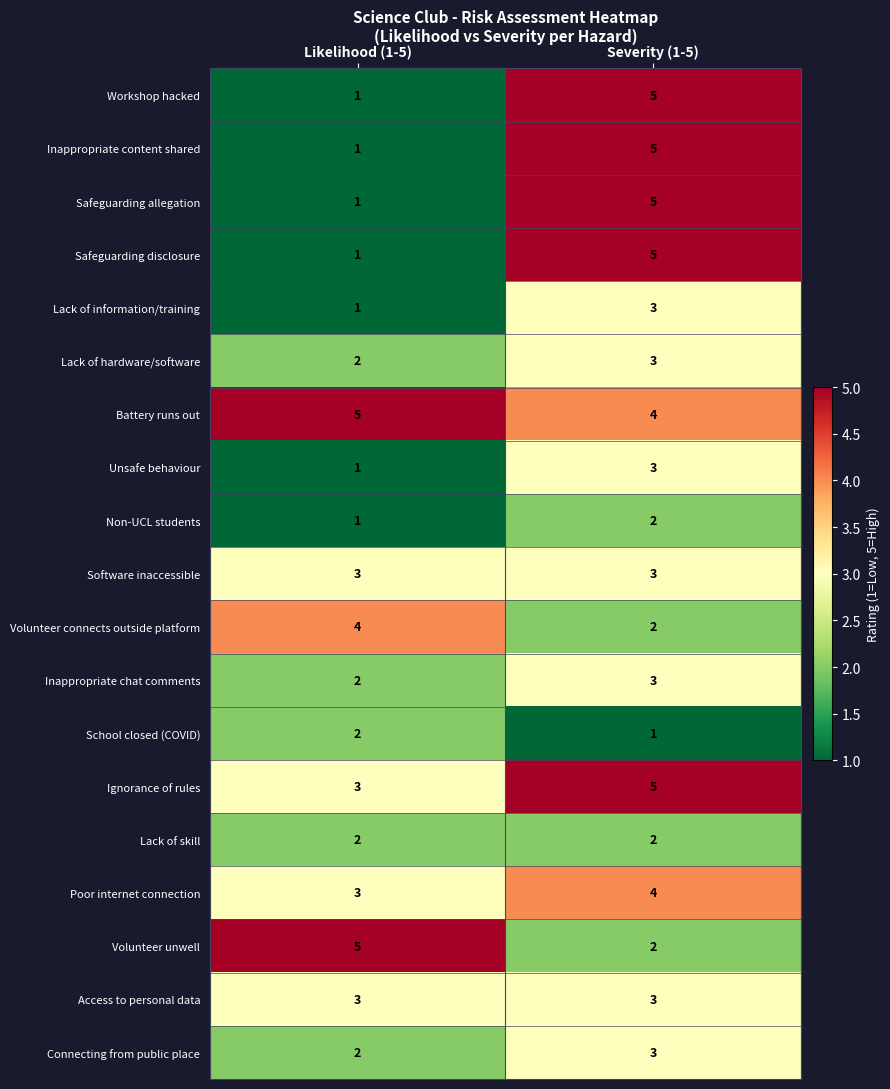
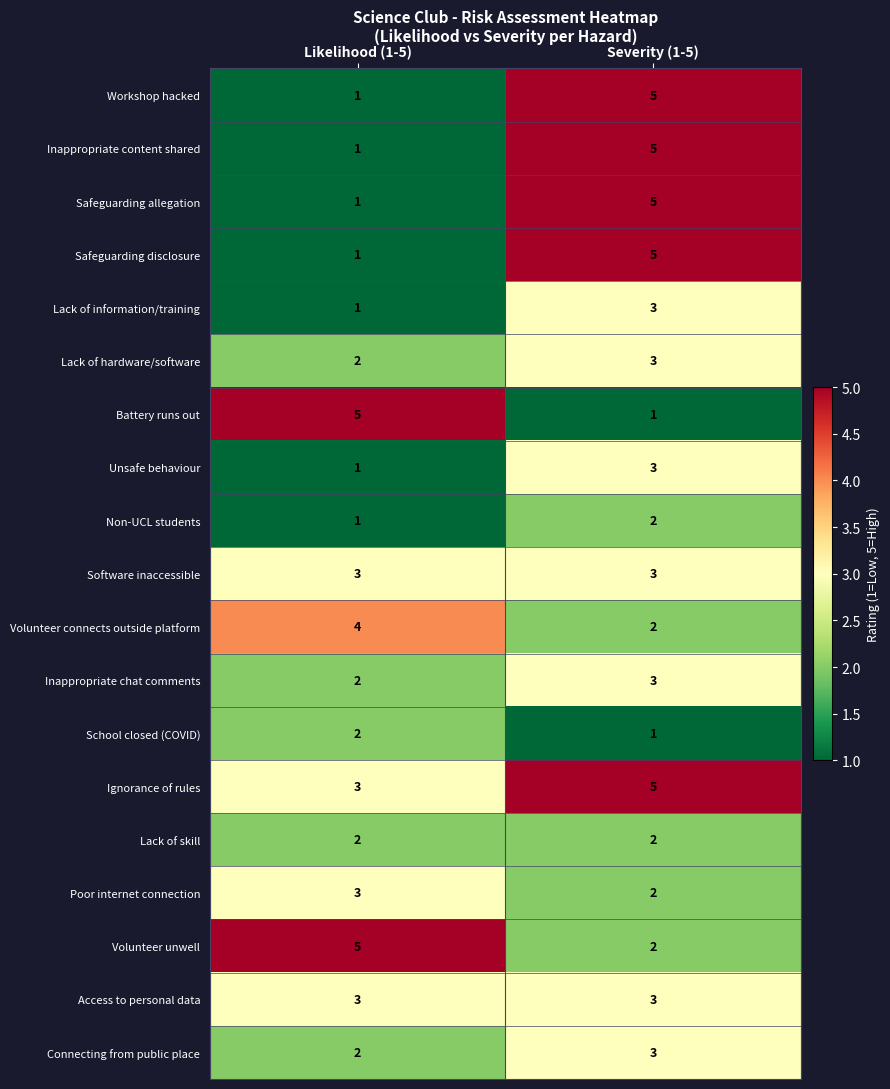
  {
    "Workshop hacked": {
      "Likelihood (1-5)": 1,
      "Severity (1-5)": 5
    },
    "Inappropriate content shared": {
      "Likelihood (1-5)": 1,
      "Severity (1-5)": 5
    },
    "Safeguarding allegation": {
      "Likelihood (1-5)": 1,
      "Severity (1-5)": 5
    },
    "Safeguarding disclosure": {
      "Likelihood (1-5)": 1,
      "Severity (1-5)": 5
    },
    "Lack of information/training": {
      "Likelihood (1-5)": 1,
      "Severity (1-5)": 3
    },
    "Lack of hardware/software": {
      "Likelihood (1-5)": 2,
      "Severity (1-5)": 3
    },
    "Battery runs out": {
      "Likelihood (1-5)": 5,
-     "Severity (1-5)": 4
+     "Severity (1-5)": 1
    },
    "Unsafe behaviour": {
      "Likelihood (1-5)": 1,
      "Severity (1-5)": 3
    },
    "Non-UCL students": {
      "Likelihood (1-5)": 1,
      "Severity (1-5)": 2
    },
    "Software inaccessible": {
      "Likelihood (1-5)": 3,
      "Severity (1-5)": 3
    },
    "Volunteer connects outside platform": {
      "Likelihood (1-5)": 4,
      "Severity (1-5)": 2
    },
    "Inappropriate chat comments": {
      "Likelihood (1-5)": 2,
      "Severity (1-5)": 3
    },
    "School closed (COVID)": {
      "Likelihood (1-5)": 2,
      "Severity (1-5)": 1
    },
    "Ignorance of rules": {
      "Likelihood (1-5)": 3,
      "Severity (1-5)": 5
    },
    "Lack of skill": {
      "Likelihood (1-5)": 2,
      "Severity (1-5)": 2
    },
    "Poor internet connection": {
      "Likelihood (1-5)": 3,
-     "Severity (1-5)": 4
+     "Severity (1-5)": 2
    },
    "Volunteer unwell": {
      "Likelihood (1-5)": 5,
      "Severity (1-5)": 2
    },
    "Access to personal data": {
      "Likelihood (1-5)": 3,
      "Severity (1-5)": 3
    },
    "Connecting from public place": {
      "Likelihood (1-5)": 2,
      "Severity (1-5)": 3
    }
  }
